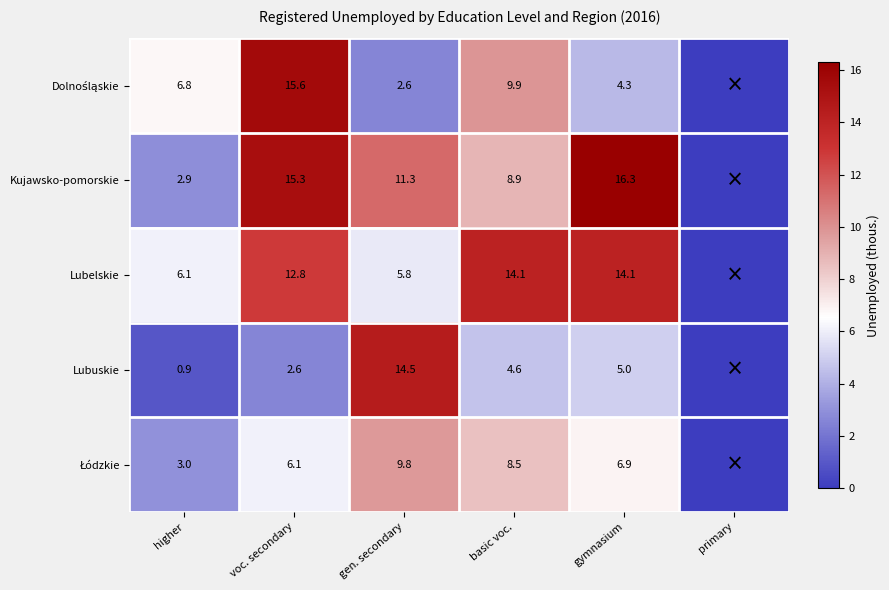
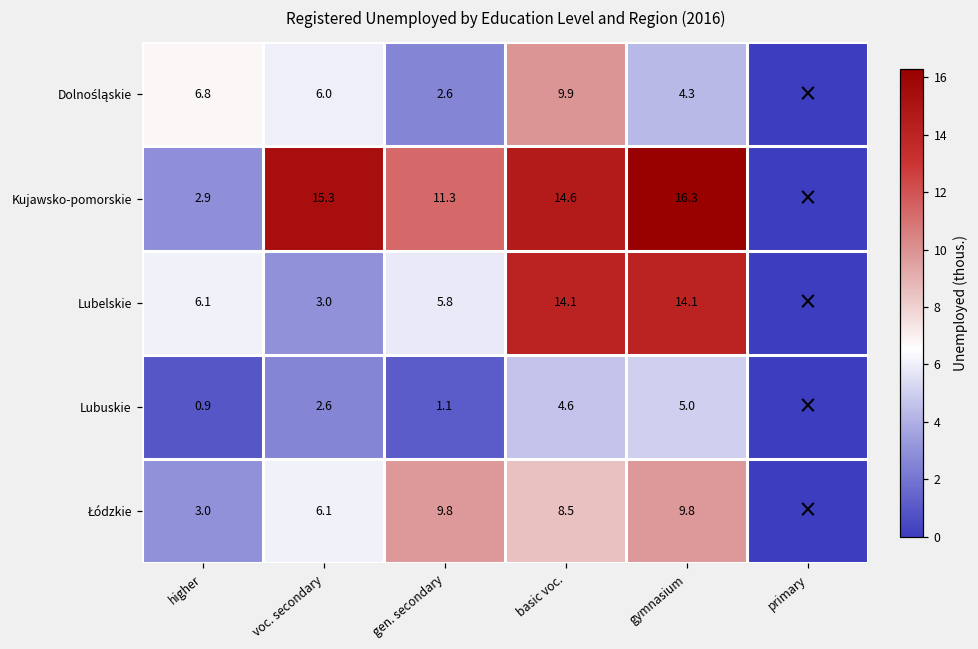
  {
    "Dolnośląskie": {
      "higher": 6.8,
-     "voc. secondary": 15.6,
+     "voc. secondary": 6.0,
      "gen. secondary": 2.6,
      "basic voc.": 9.9,
      "gymnasium": 4.3
    },
    "Kujawsko-pomorskie": {
      "higher": 2.9,
      "voc. secondary": 15.3,
      "gen. secondary": 11.3,
-     "basic voc.": 8.9,
+     "basic voc.": 14.6,
      "gymnasium": 16.3
    },
    "Lubelskie": {
      "higher": 6.1,
-     "voc. secondary": 12.8,
+     "voc. secondary": 3.0,
      "gen. secondary": 5.8,
      "basic voc.": 14.1,
      "gymnasium": 14.1
    },
    "Lubuskie": {
      "higher": 0.9,
      "voc. secondary": 2.6,
-     "gen. secondary": 14.5,
+     "gen. secondary": 1.1,
      "basic voc.": 4.6,
      "gymnasium": 5.0
    },
    "Łódzkie": {
      "higher": 3.0,
      "voc. secondary": 6.1,
      "gen. secondary": 9.8,
      "basic voc.": 8.5,
-     "gymnasium": 6.9
+     "gymnasium": 9.8
    }
  }
